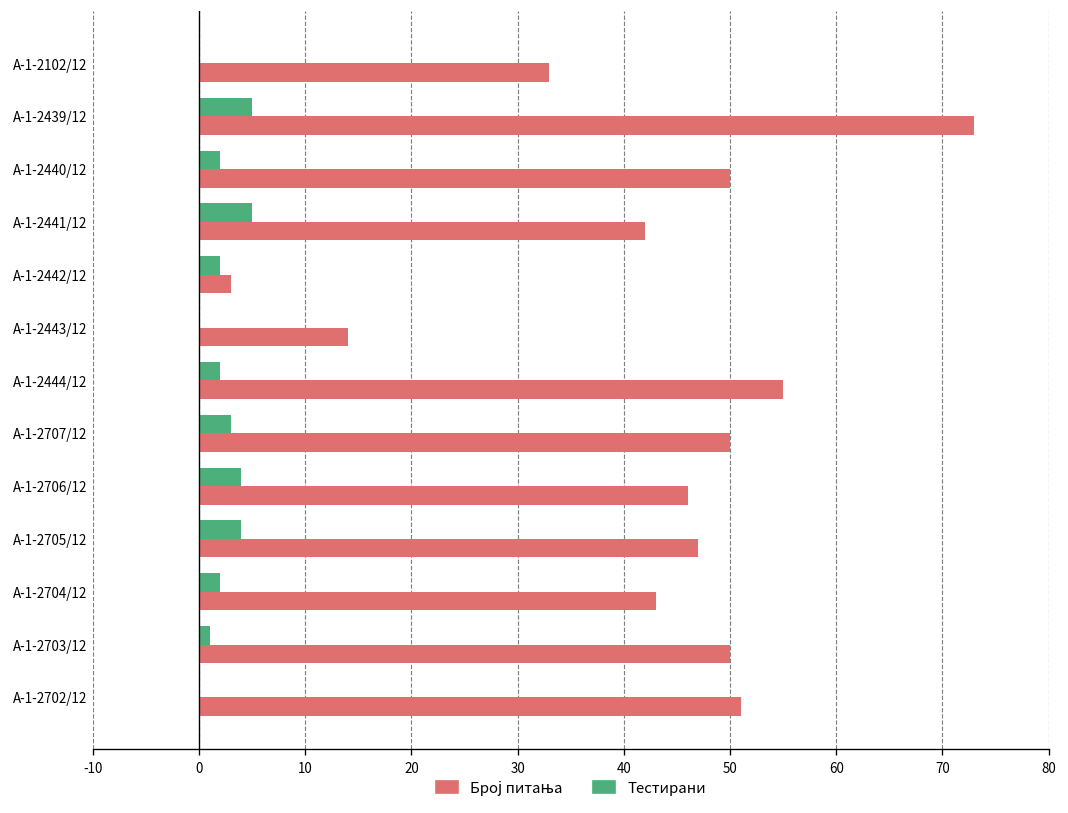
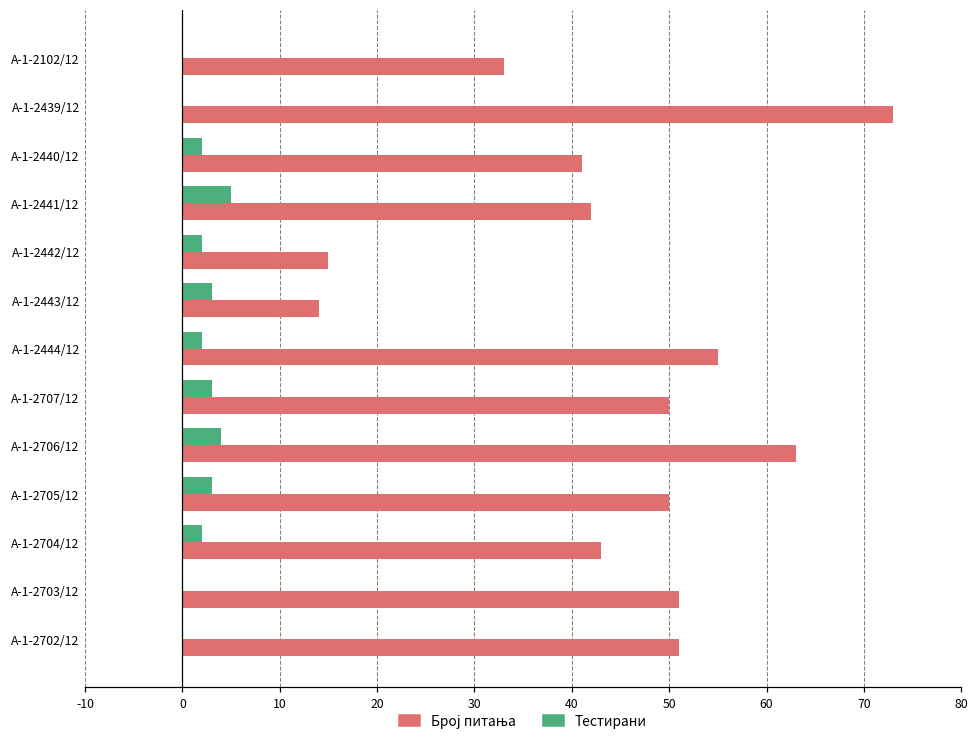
  {
    "Број питања": {
      "А-1-2102/12": 33,
      "A-1-2439/12": 73,
-     "А-1-2440/12": 50,
+     "А-1-2440/12": 41,
      "А-1-2441/12": 42,
-     "А-1-2442/12": 3,
+     "А-1-2442/12": 15,
      "А-1-2443/12": 14,
      "А-1-2444/12": 55,
      "А-1-2707/12": 50,
-     "А-1-2706/12": 46,
-     "А-1-2705/12": 47,
+     "А-1-2706/12": 63,
+     "А-1-2705/12": 50,
      "А-1-2704/12": 43,
-     "А-1-2703/12": 50,
+     "А-1-2703/12": 51,
      "А-1-2702/12": 51
    },
    "Тестирани": {
      "А-1-2102/12": 0,
-     "A-1-2439/12": 5,
+     "A-1-2439/12": 0,
      "А-1-2440/12": 2,
      "А-1-2441/12": 5,
      "А-1-2442/12": 2,
-     "А-1-2443/12": 0,
+     "А-1-2443/12": 3,
      "А-1-2444/12": 2,
      "А-1-2707/12": 3,
      "А-1-2706/12": 4,
-     "А-1-2705/12": 4,
+     "А-1-2705/12": 3,
      "А-1-2704/12": 2,
-     "А-1-2703/12": 1,
+     "А-1-2703/12": 0,
      "А-1-2702/12": 0
    }
  }
